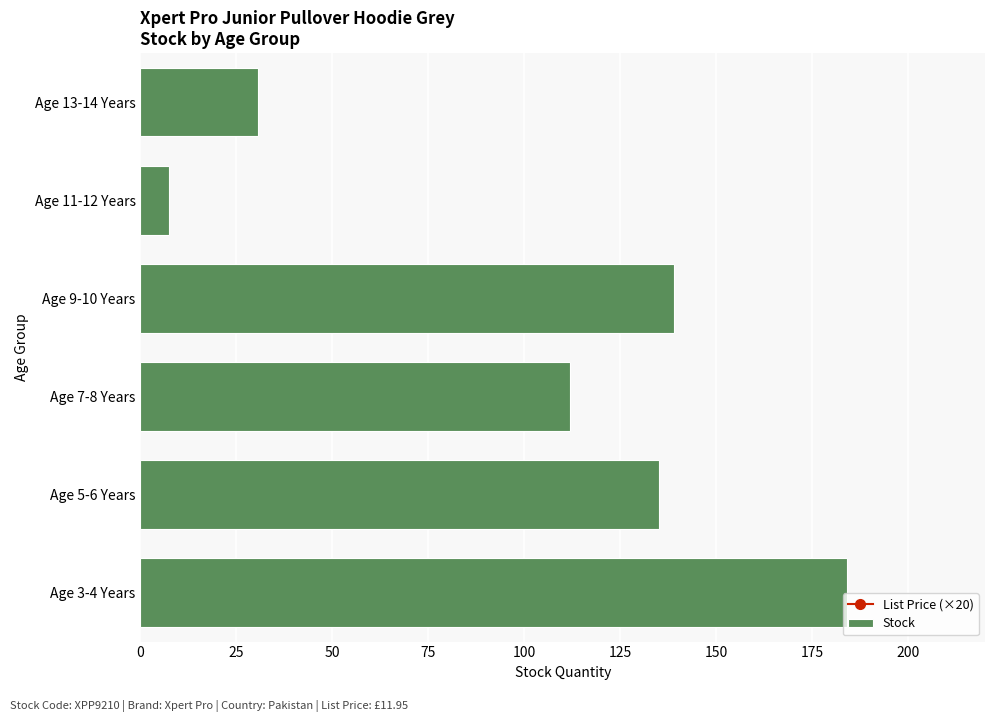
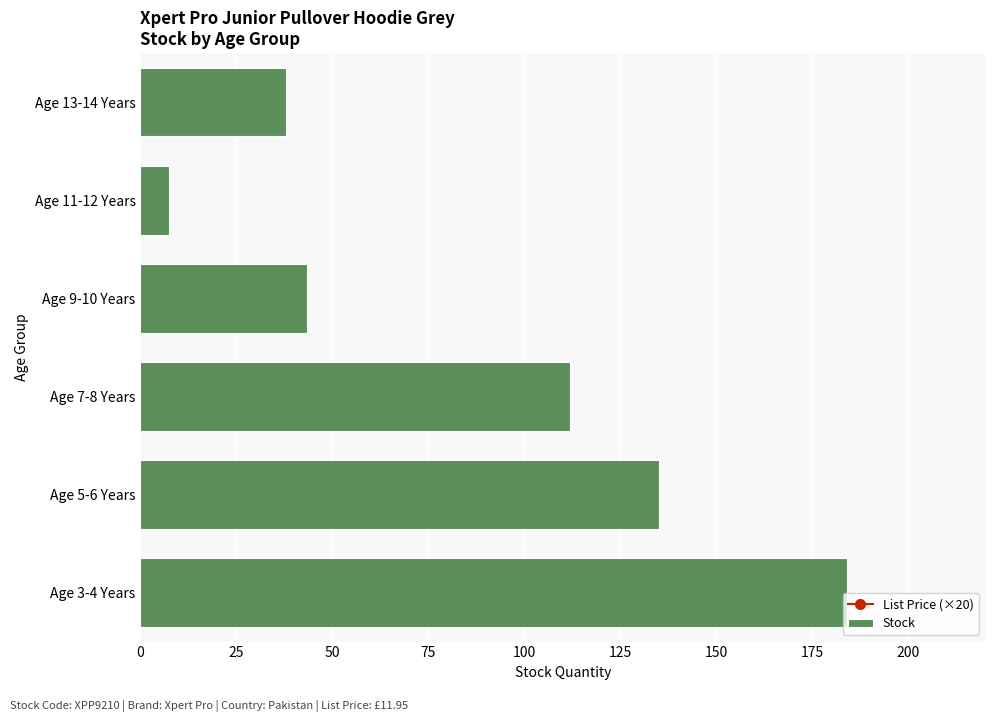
  {
    "Stock": {
-     "Age 13-14 Years": 31,
+     "Age 13-14 Years": 38,
      "Age 11-12 Years": 8,
-     "Age 9-10 Years": 139,
+     "Age 9-10 Years": 43,
      "Age 7-8 Years": 112,
      "Age 5-6 Years": 135,
      "Age 3-4 Years": 184
    }
  }
